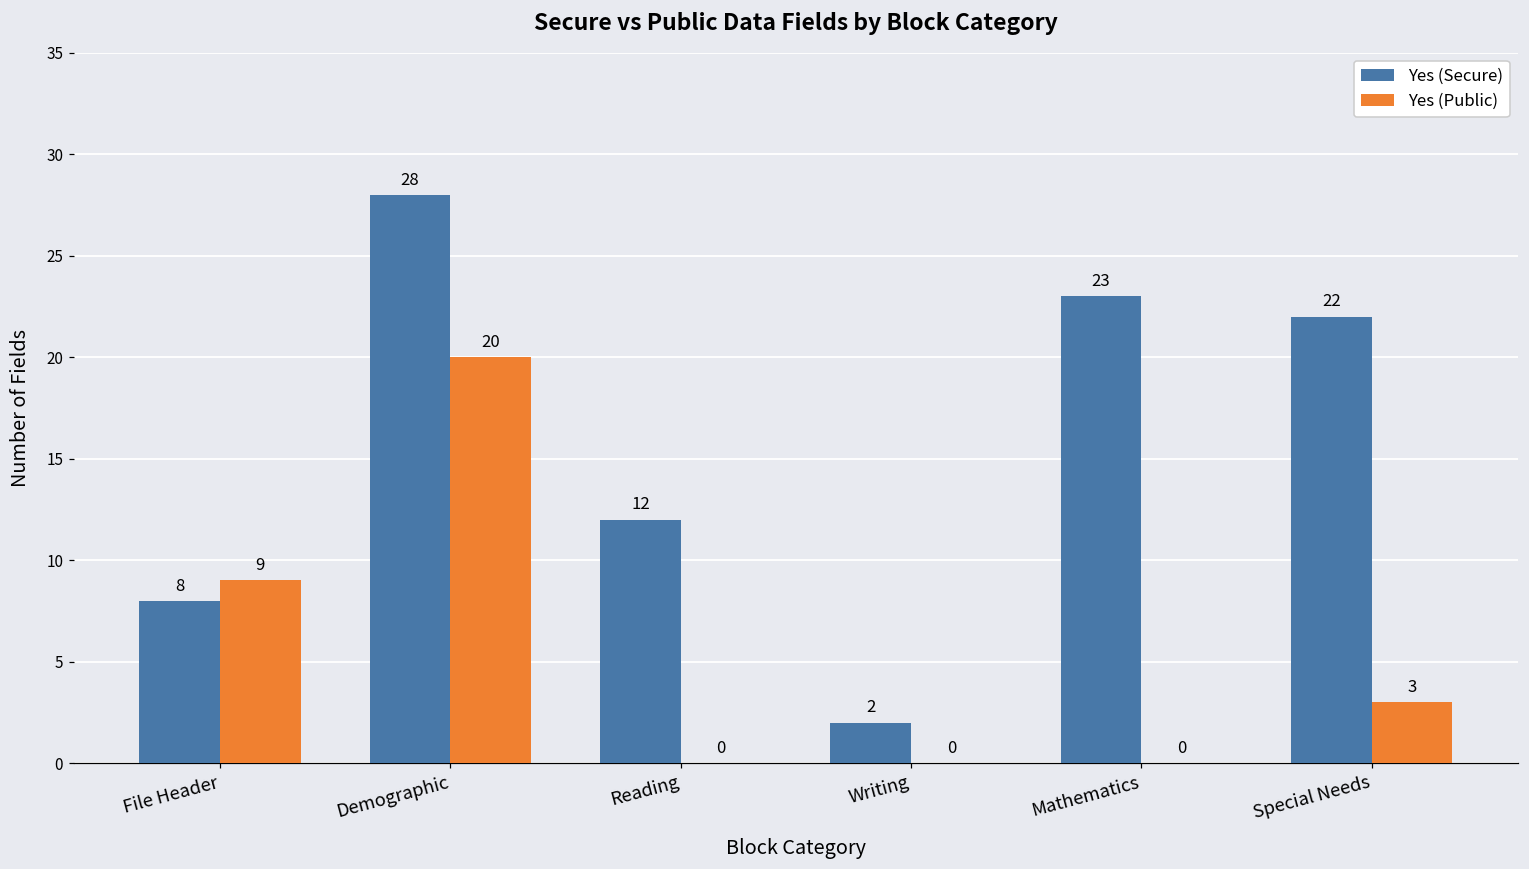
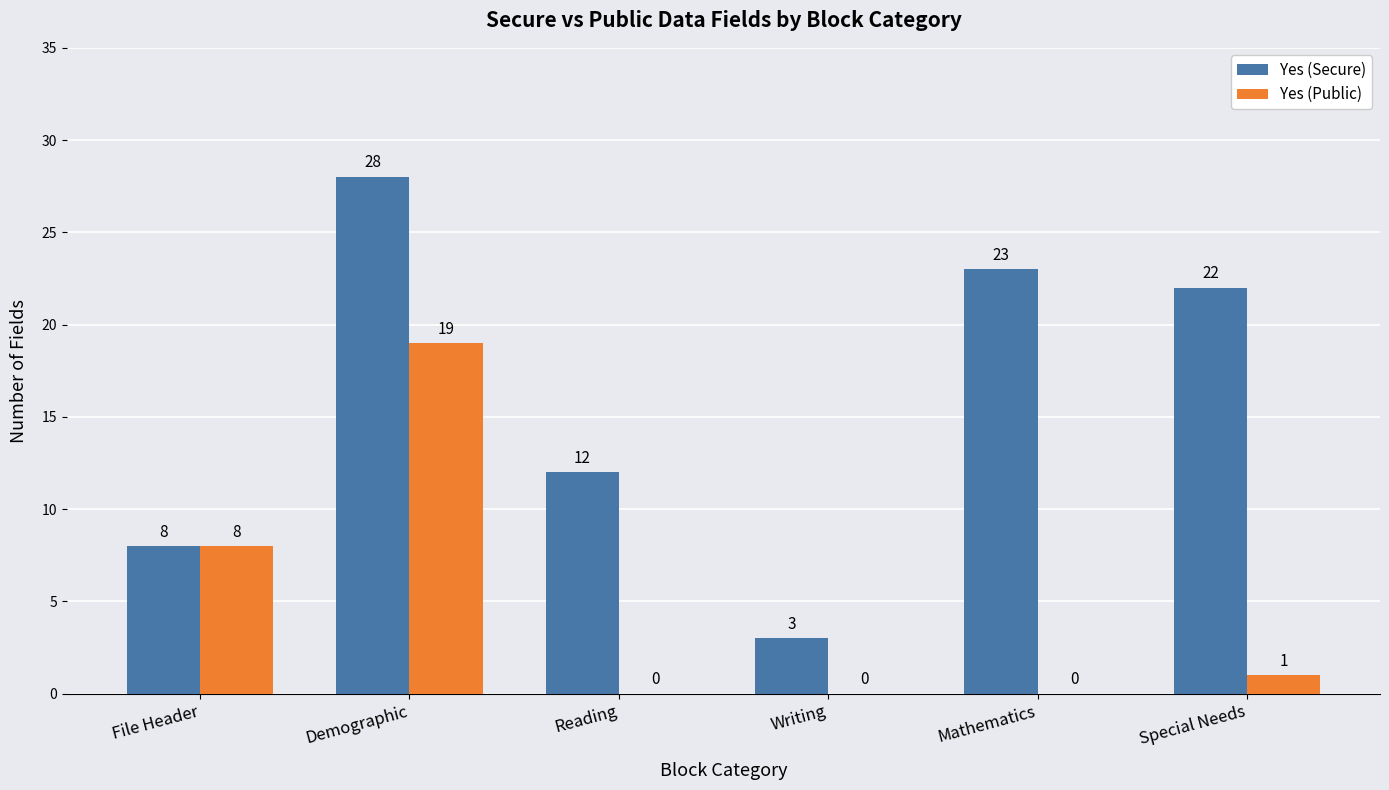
  {
    "Yes (Secure)": {
      "File Header": 8,
      "Demographic": 28,
      "Reading": 12,
-     "Writing": 2,
+     "Writing": 3,
      "Mathematics": 23,
      "Special Needs": 22
    },
    "Yes (Public)": {
-     "File Header": 9,
-     "Demographic": 20,
+     "File Header": 8,
+     "Demographic": 19,
      "Reading": 0,
      "Writing": 0,
      "Mathematics": 0,
-     "Special Needs": 3
+     "Special Needs": 1
    }
  }
